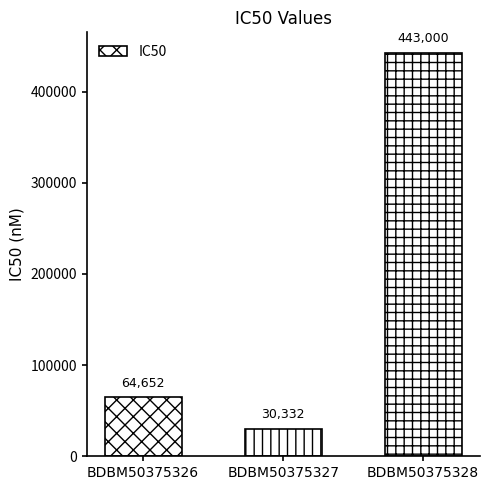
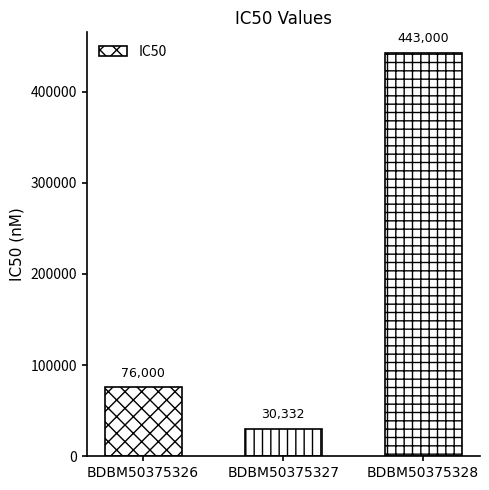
  {
-   "BDBM50375326": "64,652",
+   "BDBM50375326": "76,000",
    "BDBM50375327": "30,332",
    "BDBM50375328": "443,000"
  }
